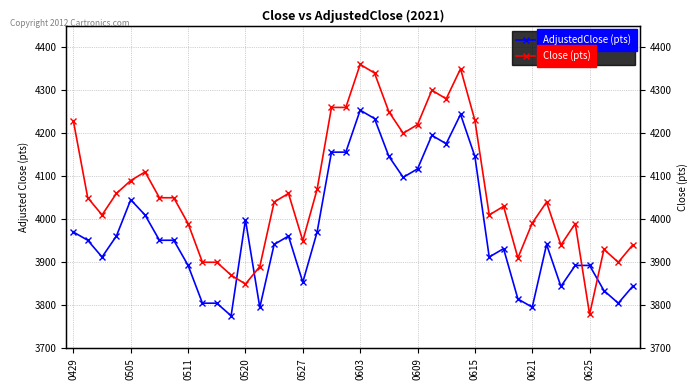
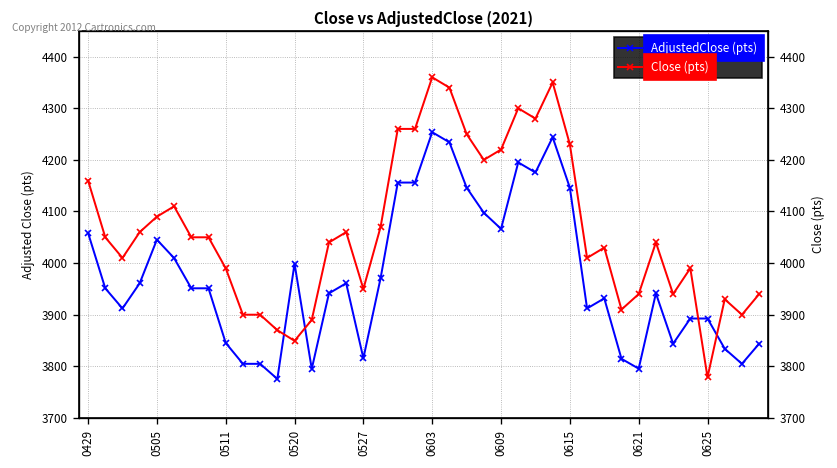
  {
    "AdjustedClose (pts)": {
-     "0429": 3970,
+     "0429": 4060,
      "0505": 4050,
-     "0511": 3890,
+     "0511": 3850,
      "0520": 4000,
-     "0527": 3850,
+     "0527": 3820,
      "0603": 4250,
-     "0609": 4120,
+     "0609": 4070,
      "0615": 4150,
      "0621": 3800,
      "0625": 3890
    },
    "Close (pts)": {
-     "0429": 4230,
+     "0429": 4160,
      "0505": 4090,
      "0511": 3990,
      "0520": 3850,
      "0527": 3950,
      "0603": 4360,
      "0609": 4220,
      "0615": 4230,
-     "0621": 3990,
+     "0621": 3940,
      "0625": 3780
    }
  }
